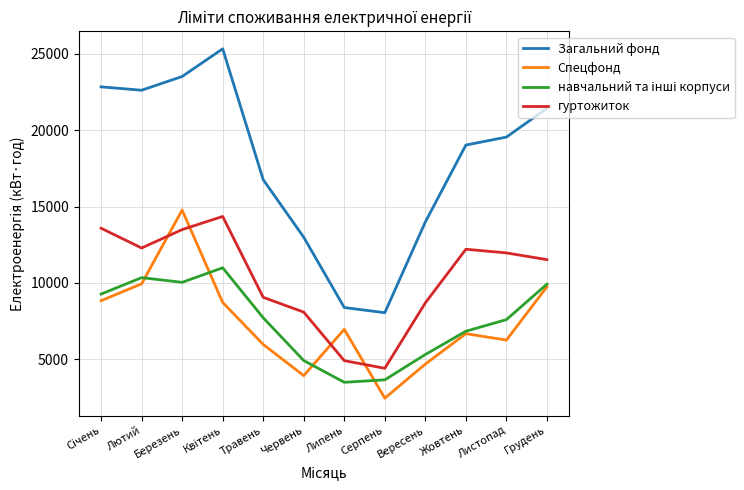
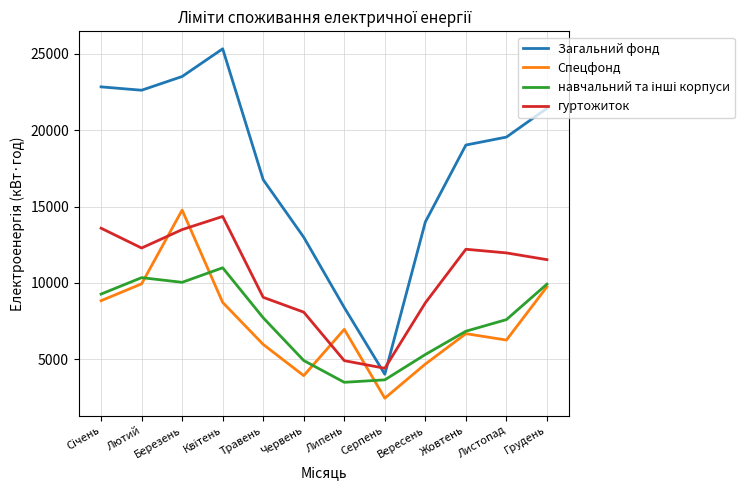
  {
    "Загальний фонд": {
      "Січень": 22800,
      "Лютий": 22600,
      "Березень": 23500,
      "Квітень": 25300,
      "Травень": 16800,
      "Червень": 13000,
      "Липень": 8400,
-     "Серпень": 8000,
+     "Серпень": 4000,
      "Вересень": 14000,
      "Жовтень": 19000,
      "Листопад": 19600
    },
    "Спецфонд": {
      "Січень": 8800,
      "Лютий": 9900,
      "Березень": 14800,
      "Квітень": 8700,
      "Травень": 6000,
      "Червень": 3900,
      "Липень": 7000,
      "Серпень": 2400,
      "Вересень": 4700,
      "Листопад": 6300,
      "Грудень": 9700
    },
    "навчальний та інші корпуси": {
      "Січень": 9300,
      "Лютий": 10300,
      "Березень": 10000,
      "Квітень": 11000,
      "Травень": 7700,
      "Червень": 4900,
      "Липень": 3500,
      "Серпень": 3600,
      "Вересень": 5300,
      "Листопад": 7600,
      "Грудень": 9900
    },
    "гуртожиток": {
      "Січень": 13600,
      "Лютий": 12300,
      "Березень": 13500,
      "Квітень": 14400,
      "Травень": 9100,
      "Червень": 8100,
      "Липень": 4900,
      "Серпень": 4400,
      "Вересень": 8700,
      "Жовтень": 12200,
      "Листопад": 12000,
      "Грудень": 11500
    }
  }
